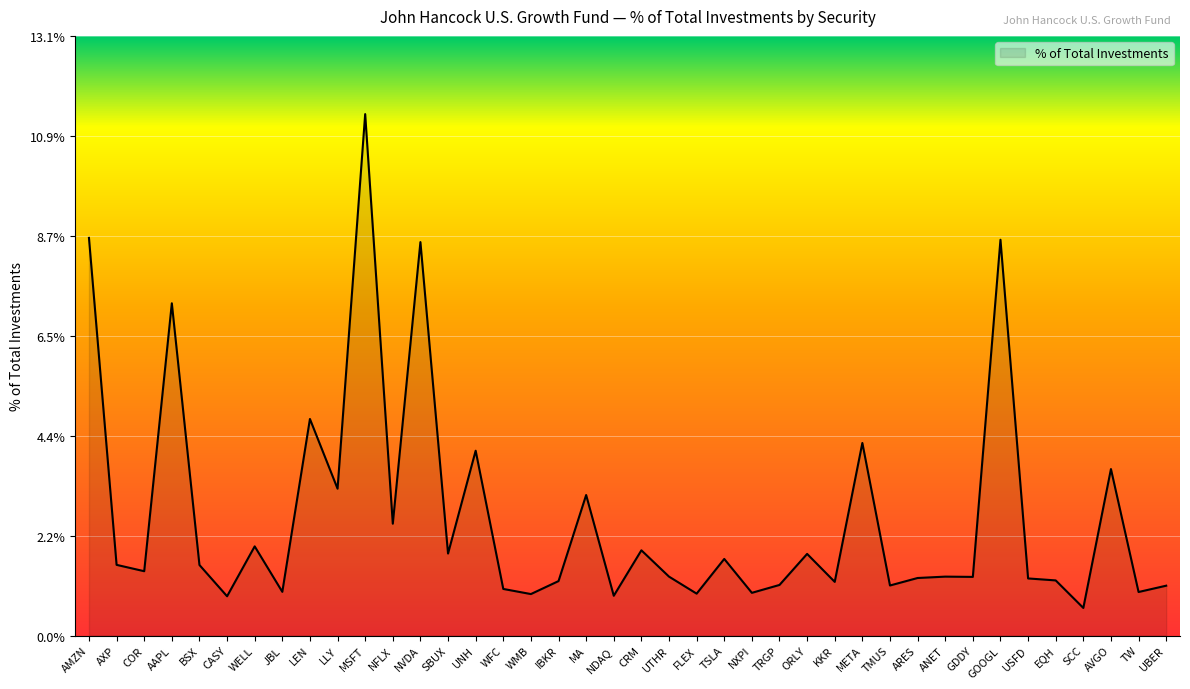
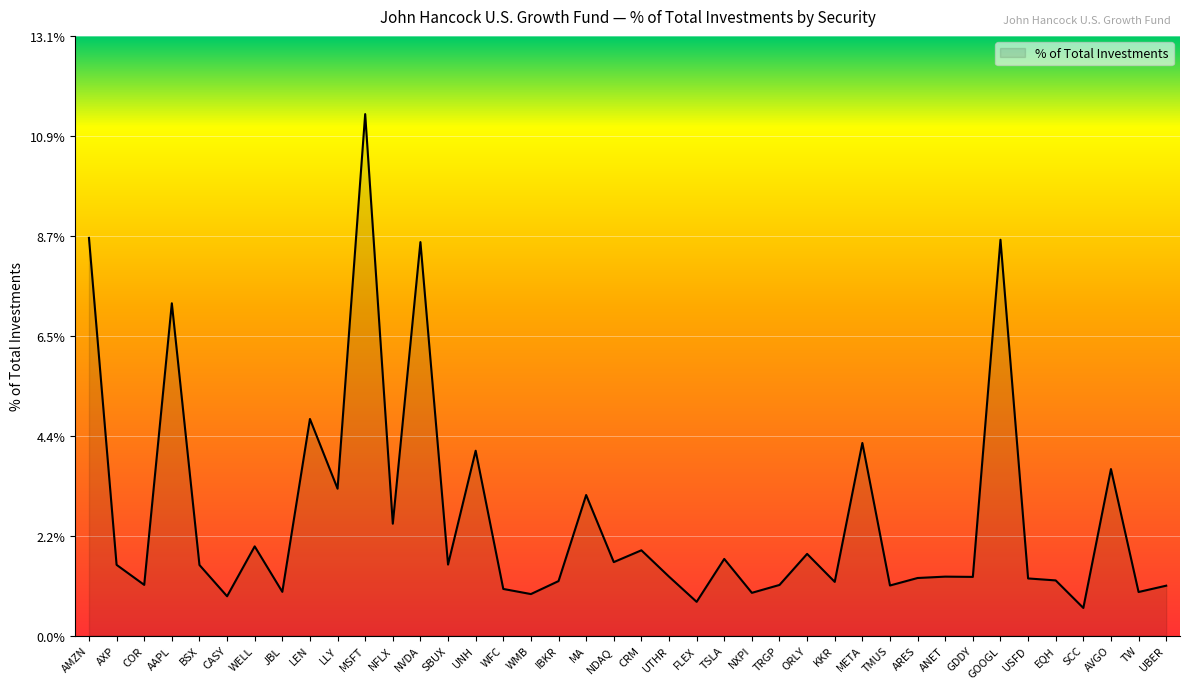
  {
    "AMZN": "8.7%",
    "AXP": "1.5%",
-   "COR": "1.4%",
+   "COR": "1.1%",
    "AAPL": "7.2%",
    "BSX": "1.5%",
    "CASY": "0.9%",
    "WELL": "1.9%",
    "JBL": "1.0%",
    "LEN": "4.7%",
    "LLY": "3.2%",
    "MSFT": "11.4%",
    "NFLX": "2.4%",
    "NVDA": "8.6%",
-   "SBUX": "1.8%",
+   "SBUX": "1.5%",
    "UNH": "4.0%",
    "WFC": "1.0%",
    "WMB": "0.9%",
    "IBKR": "1.2%",
    "MA": "3.1%",
-   "NDAQ": "0.9%",
+   "NDAQ": "1.6%",
    "CRM": "1.9%",
    "UTHR": "1.3%",
-   "FLEX": "0.9%",
+   "FLEX": "0.7%",
    "TSLA": "1.7%",
    "NXPI": "0.9%",
    "TRGP": "1.1%",
    "ORLY": "1.8%",
    "KKR": "1.2%",
    "META": "4.2%",
    "TMUS": "1.1%",
    "ARES": "1.3%",
    "ANET": "1.3%",
    "GDDY": "1.3%",
    "GOOGL": "8.6%",
    "USFD": "1.2%",
    "EQH": "1.2%",
    "SCC": "0.6%",
    "AVGO": "3.6%",
    "TW": "0.9%",
    "UBER": "1.1%"
  }
